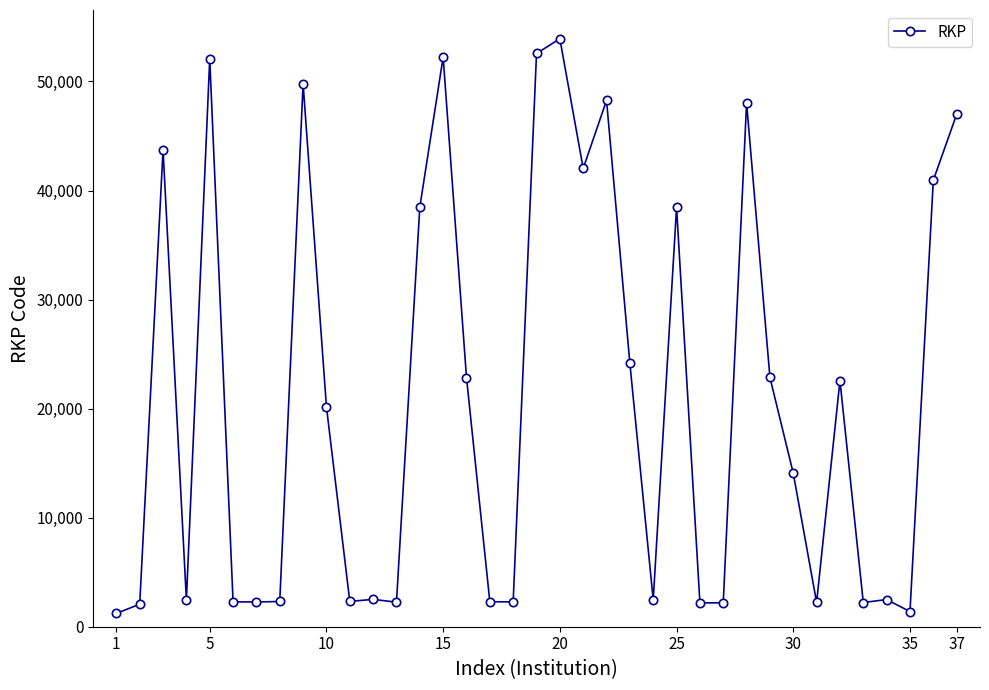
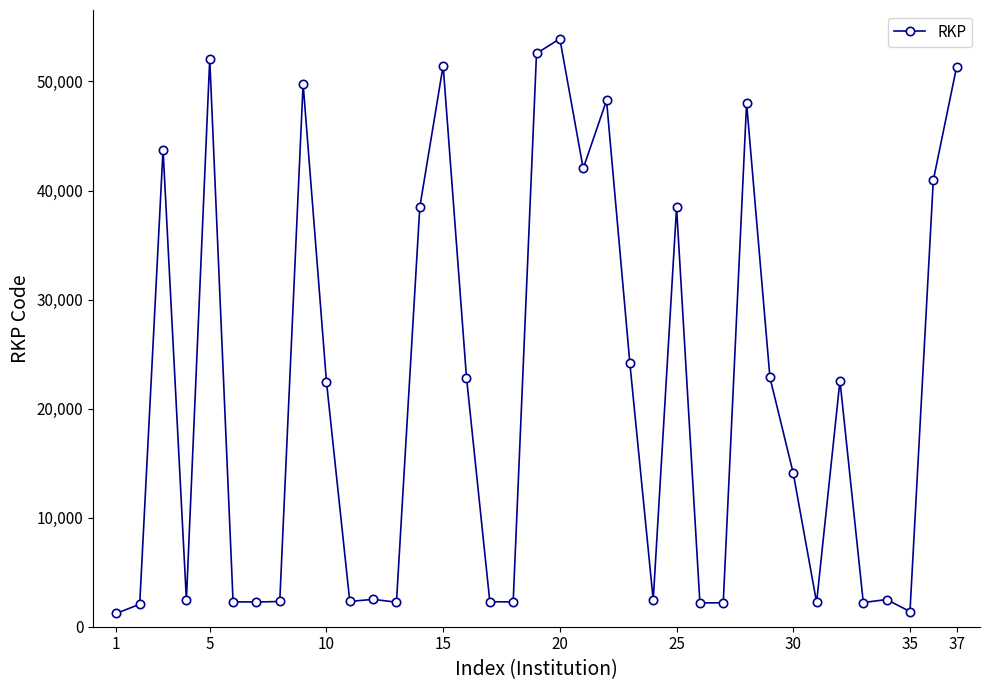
  {
    "1": "1,200",
    "5": "52,100",
-   "10": "20,200",
-   "15": "52,200",
+   "10": "22,500",
+   "15": "51,500",
    "20": "53,900",
    "25": "38,500",
    "30": "14,100",
    "35": "1,400",
-   "37": "47,000"
+   "37": "51,400"
  }
